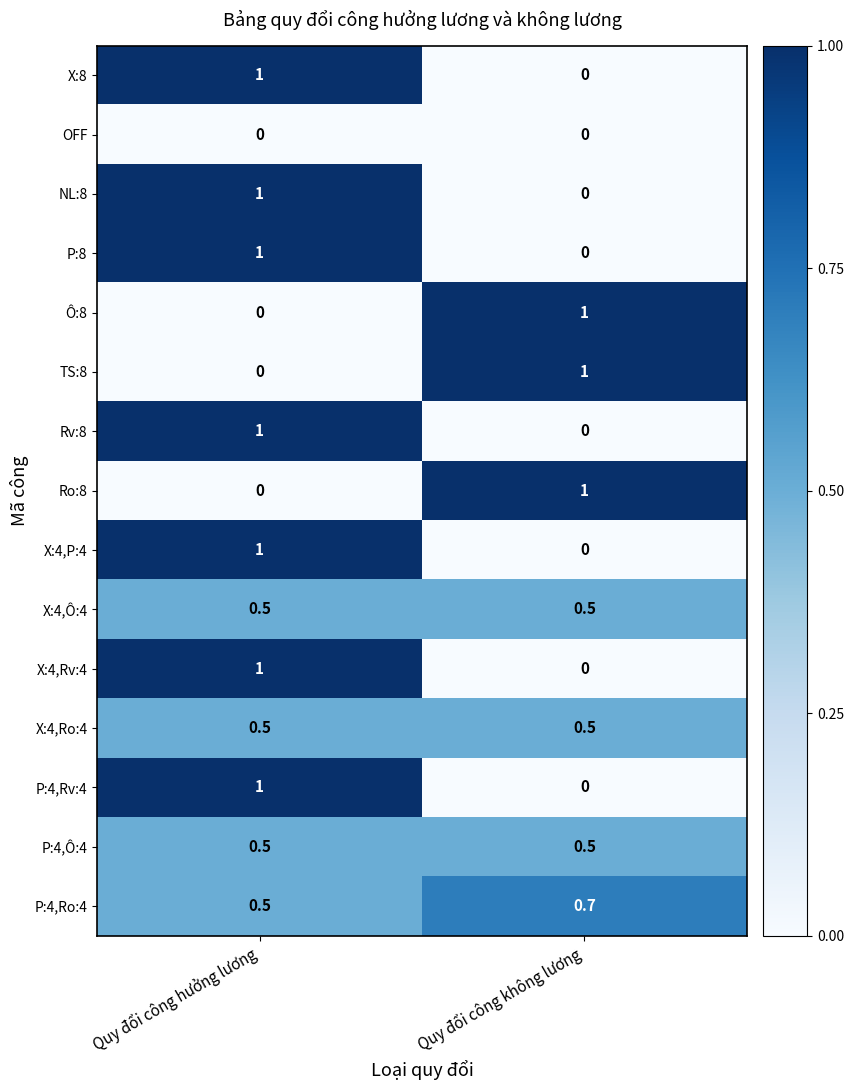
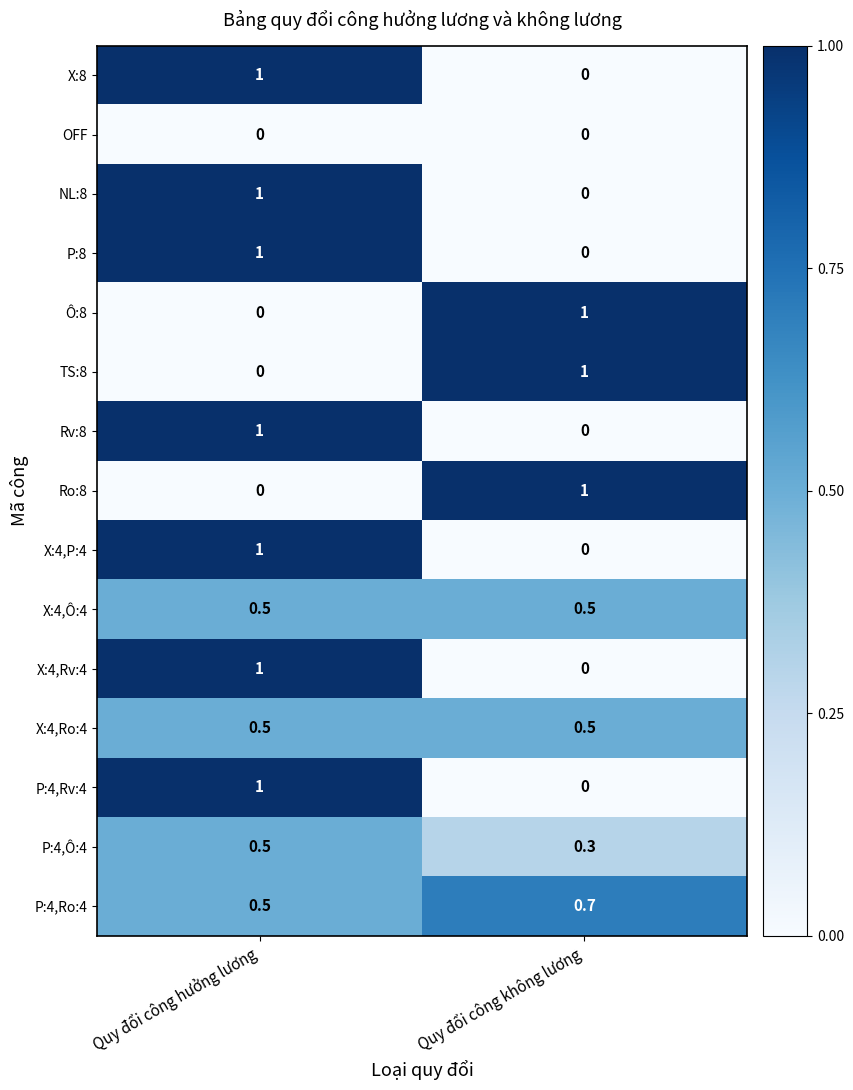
  {
    "X:8": {
      "Quy đổi công hưởng lương": 1,
      "Quy đổi công không lương": 0
    },
    "OFF": {
      "Quy đổi công hưởng lương": 0,
      "Quy đổi công không lương": 0
    },
    "NL:8": {
      "Quy đổi công hưởng lương": 1,
      "Quy đổi công không lương": 0
    },
    "P:8": {
      "Quy đổi công hưởng lương": 1,
      "Quy đổi công không lương": 0
    },
    "Ô:8": {
      "Quy đổi công hưởng lương": 0,
      "Quy đổi công không lương": 1
    },
    "TS:8": {
      "Quy đổi công hưởng lương": 0,
      "Quy đổi công không lương": 1
    },
    "Rv:8": {
      "Quy đổi công hưởng lương": 1,
      "Quy đổi công không lương": 0
    },
    "Ro:8": {
      "Quy đổi công hưởng lương": 0,
      "Quy đổi công không lương": 1
    },
    "X:4,P:4": {
      "Quy đổi công hưởng lương": 1,
      "Quy đổi công không lương": 0
    },
    "X:4,Ô:4": {
      "Quy đổi công hưởng lương": 0.5,
      "Quy đổi công không lương": 0.5
    },
    "X:4,Rv:4": {
      "Quy đổi công hưởng lương": 1,
      "Quy đổi công không lương": 0
    },
    "X:4,Ro:4": {
      "Quy đổi công hưởng lương": 0.5,
      "Quy đổi công không lương": 0.5
    },
    "P:4,Rv:4": {
      "Quy đổi công hưởng lương": 1,
      "Quy đổi công không lương": 0
    },
    "P:4,Ô:4": {
      "Quy đổi công hưởng lương": 0.5,
-     "Quy đổi công không lương": 0.5
+     "Quy đổi công không lương": 0.3
    },
    "P:4,Ro:4": {
      "Quy đổi công hưởng lương": 0.5,
      "Quy đổi công không lương": 0.7
    }
  }
